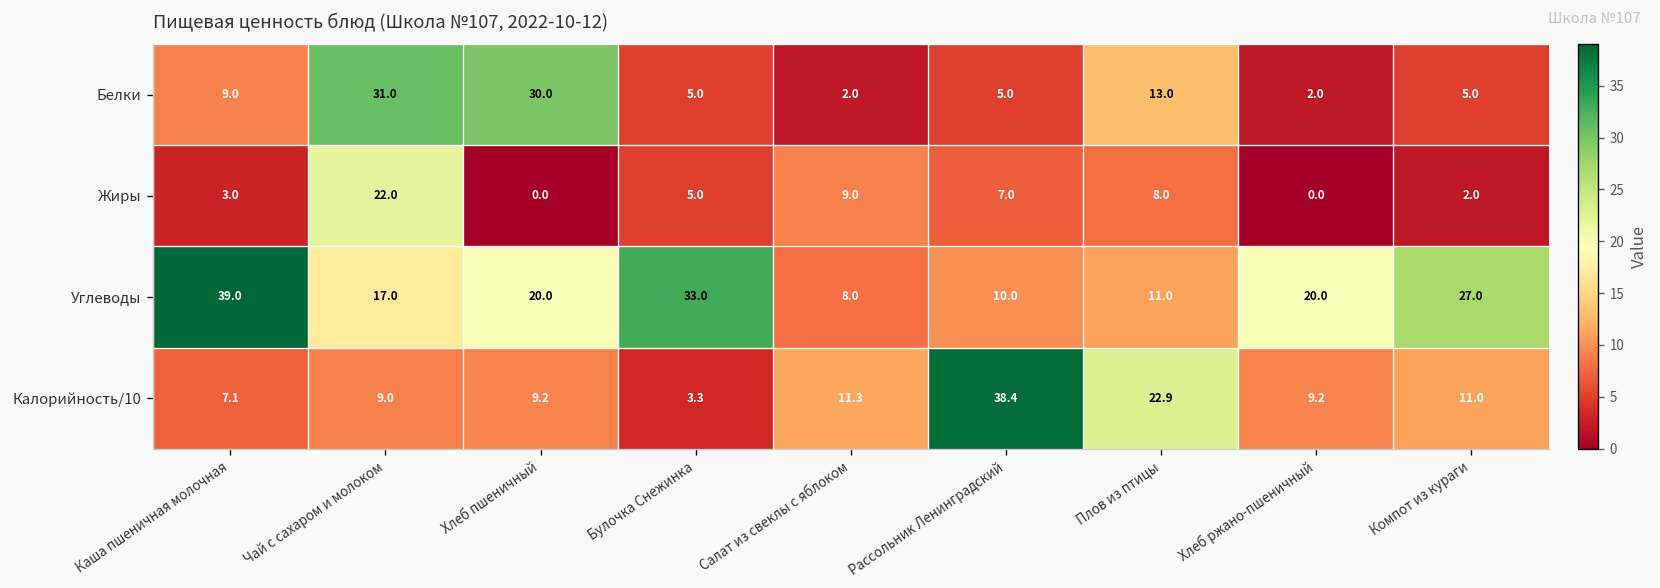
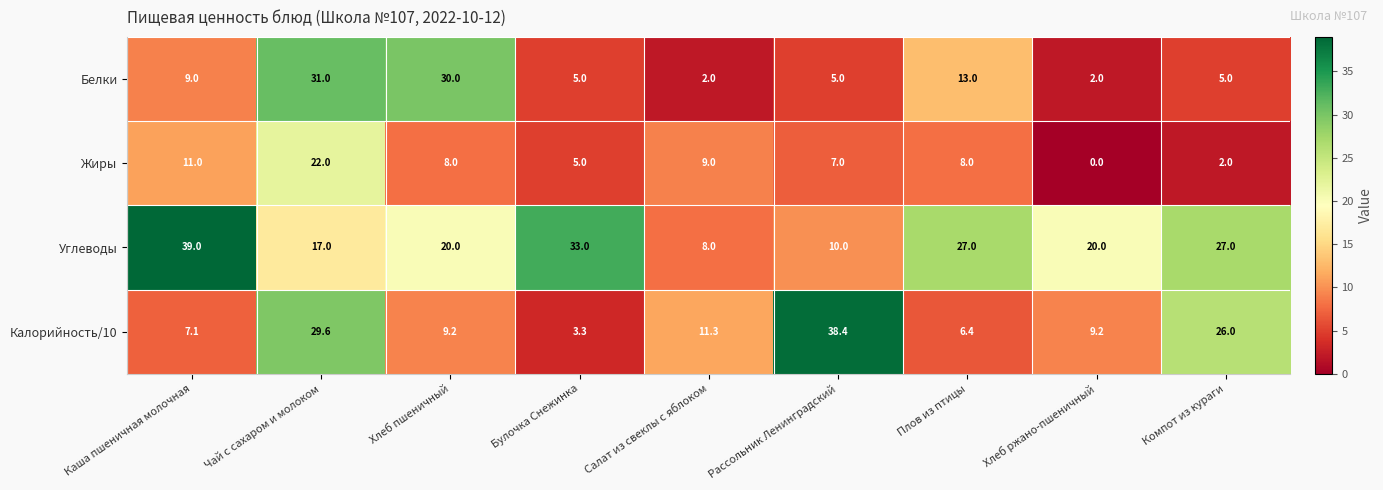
  {
    "Белки": {
      "Каша пшеничная молочная": 9.0,
      "Чай с сахаром и молоком": 31.0,
      "Хлеб пшеничный": 30.0,
      "Булочка Снежинка": 5.0,
      "Салат из свеклы с яблоком": 2.0,
      "Рассольник Ленинградский": 5.0,
      "Плов из птицы": 13.0,
      "Хлеб ржано-пшеничный": 2.0,
      "Компот из кураги": 5.0
    },
    "Жиры": {
-     "Каша пшеничная молочная": 3.0,
+     "Каша пшеничная молочная": 11.0,
      "Чай с сахаром и молоком": 22.0,
-     "Хлеб пшеничный": 0.0,
+     "Хлеб пшеничный": 8.0,
      "Булочка Снежинка": 5.0,
      "Салат из свеклы с яблоком": 9.0,
      "Рассольник Ленинградский": 7.0,
      "Плов из птицы": 8.0,
      "Хлеб ржано-пшеничный": 0.0,
      "Компот из кураги": 2.0
    },
    "Углеводы": {
      "Каша пшеничная молочная": 39.0,
      "Чай с сахаром и молоком": 17.0,
      "Хлеб пшеничный": 20.0,
      "Булочка Снежинка": 33.0,
      "Салат из свеклы с яблоком": 8.0,
      "Рассольник Ленинградский": 10.0,
-     "Плов из птицы": 11.0,
+     "Плов из птицы": 27.0,
      "Хлеб ржано-пшеничный": 20.0,
      "Компот из кураги": 27.0
    },
    "Калорийность/10": {
      "Каша пшеничная молочная": 7.1,
-     "Чай с сахаром и молоком": 9.0,
+     "Чай с сахаром и молоком": 29.6,
      "Хлеб пшеничный": 9.2,
      "Булочка Снежинка": 3.3,
      "Салат из свеклы с яблоком": 11.3,
      "Рассольник Ленинградский": 38.4,
-     "Плов из птицы": 22.9,
+     "Плов из птицы": 6.4,
      "Хлеб ржано-пшеничный": 9.2,
-     "Компот из кураги": 11.0
+     "Компот из кураги": 26.0
    }
  }
